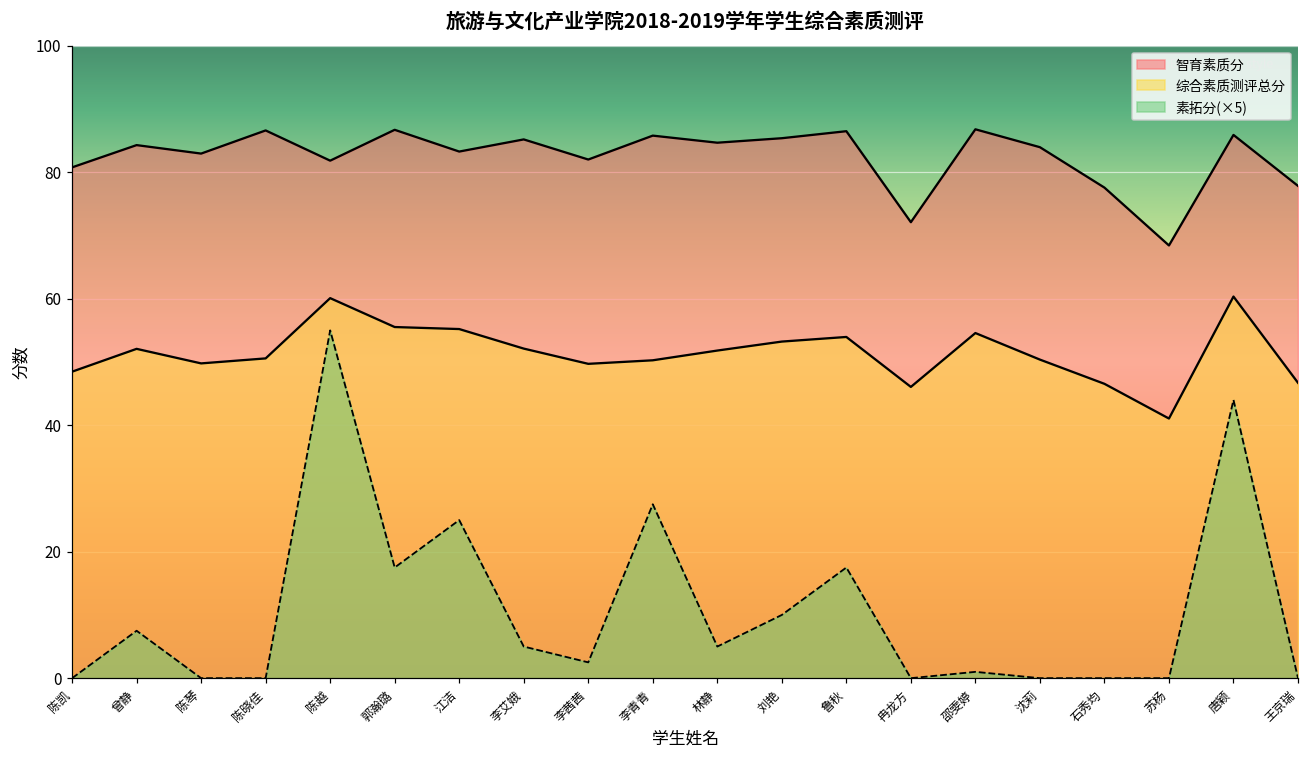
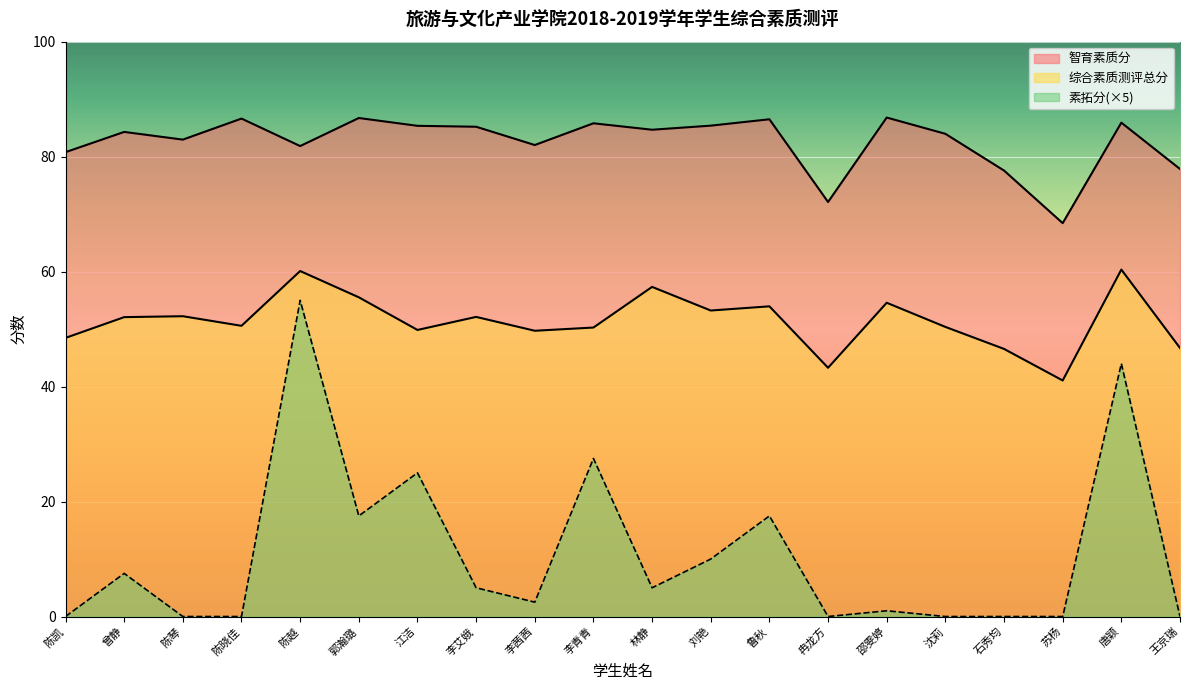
  {
    "智育素质分": {
      "陈凯": 81,
      "曾静": 84,
      "陈琴": 83,
      "陈晓佳": 87,
      "陈越": 82,
      "郭瀚璐": 87,
-     "江洁": 83,
+     "江洁": 85,
      "李艾娥": 85,
      "李茜茜": 82,
      "李青青": 86,
      "林静": 85,
      "刘艳": 85,
      "鲁秋": 87,
      "冉龙方": 72,
      "邵雯婷": 87,
      "沈莉": 84,
      "石秀均": 78,
      "苏杨": 68,
      "唐颖": 86,
      "王京瑞": 78
    },
    "综合素质测评总分": {
      "陈凯": 48,
      "曾静": 52,
-     "陈琴": 50,
+     "陈琴": 52,
      "陈晓佳": 51,
      "陈越": 60,
      "郭瀚璐": 56,
-     "江洁": 55,
+     "江洁": 50,
      "李艾娥": 52,
      "李茜茜": 50,
      "李青青": 50,
-     "林静": 52,
+     "林静": 57,
      "刘艳": 53,
      "鲁秋": 54,
-     "冉龙方": 46,
+     "冉龙方": 43,
      "邵雯婷": 55,
      "沈莉": 50,
      "石秀均": 47,
      "苏杨": 41,
      "唐颖": 60,
      "王京瑞": 47
    },
    "素拓分(×5)": {
      "陈凯": 0,
      "曾静": 8,
      "陈琴": 0,
      "陈晓佳": 0,
      "陈越": 55,
      "郭瀚璐": 18,
      "江洁": 25,
      "李艾娥": 5,
      "李茜茜": 3,
      "李青青": 28,
      "林静": 5,
      "刘艳": 10,
      "鲁秋": 18,
      "冉龙方": 0,
      "邵雯婷": 1,
      "沈莉": 0,
      "石秀均": 0,
      "苏杨": 0,
      "唐颖": 44,
      "王京瑞": 0
    }
  }
